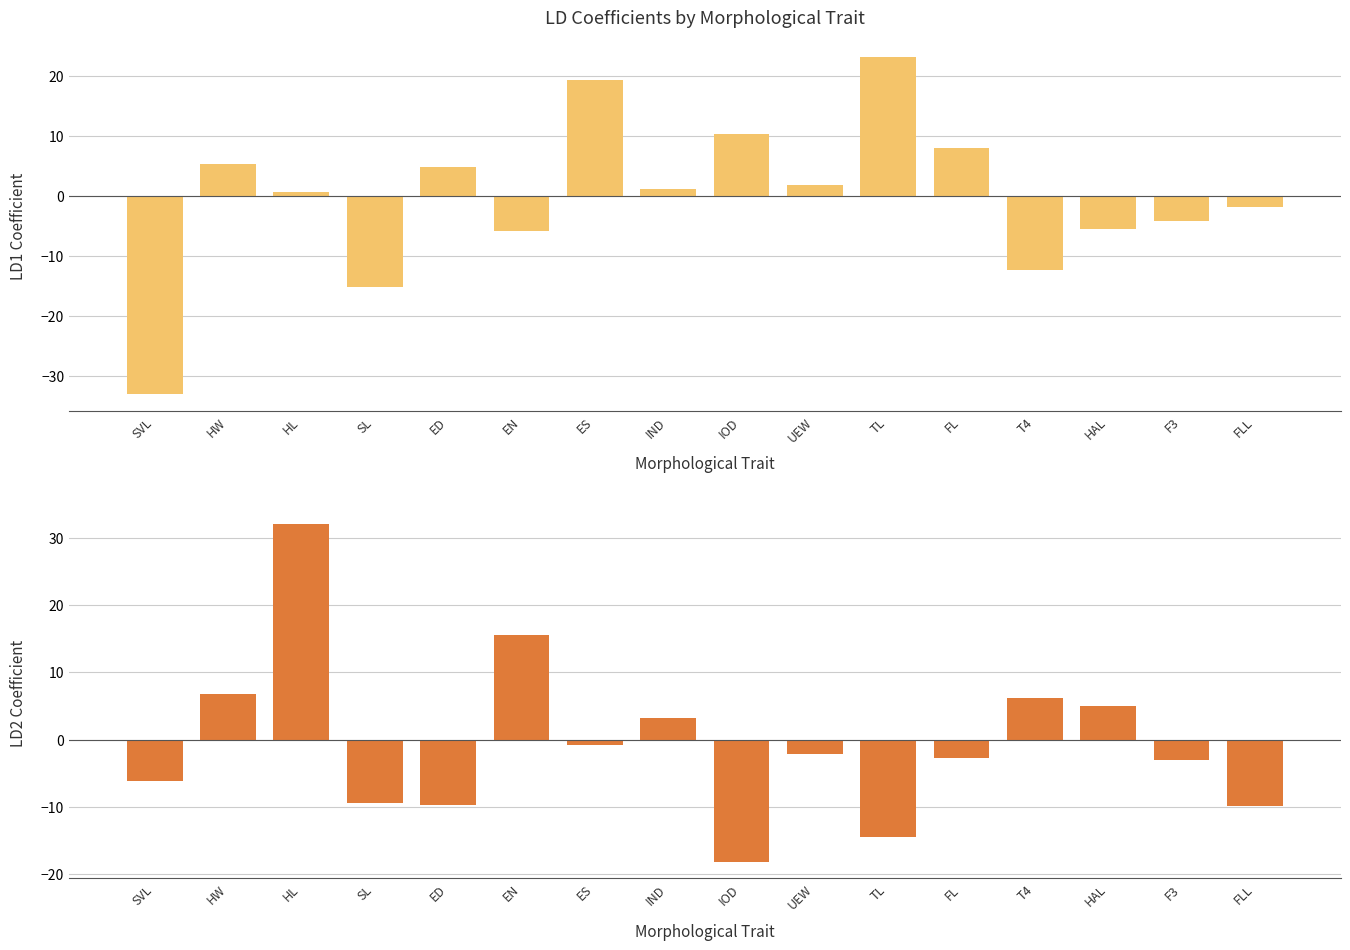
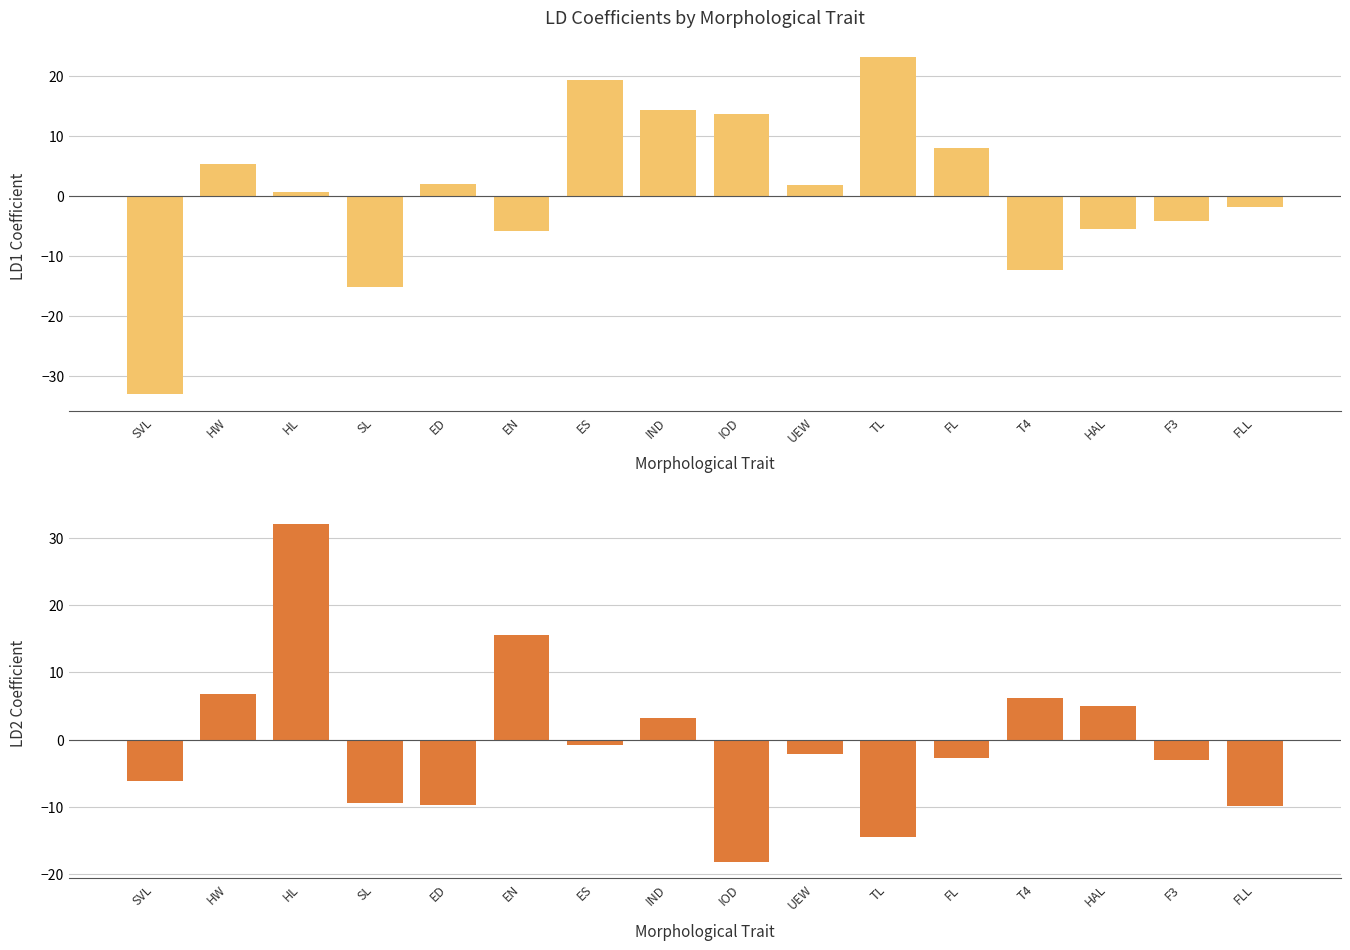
  {
    "LD Coefficients by Morphological Trait": {
      "SVL": -33,
      "HW": 5,
      "HL": 1,
      "SL": -15,
-     "ED": 5,
+     "ED": 2,
      "EN": -6,
      "ES": 19,
-     "IND": 1,
-     "IOD": 10,
+     "IND": 14,
+     "IOD": 14,
      "UEW": 2,
      "TL": 23,
      "FL": 8,
      "T4": -12,
      "HAL": -5,
      "F3": -4,
      "FLL": -2
    }
  }
